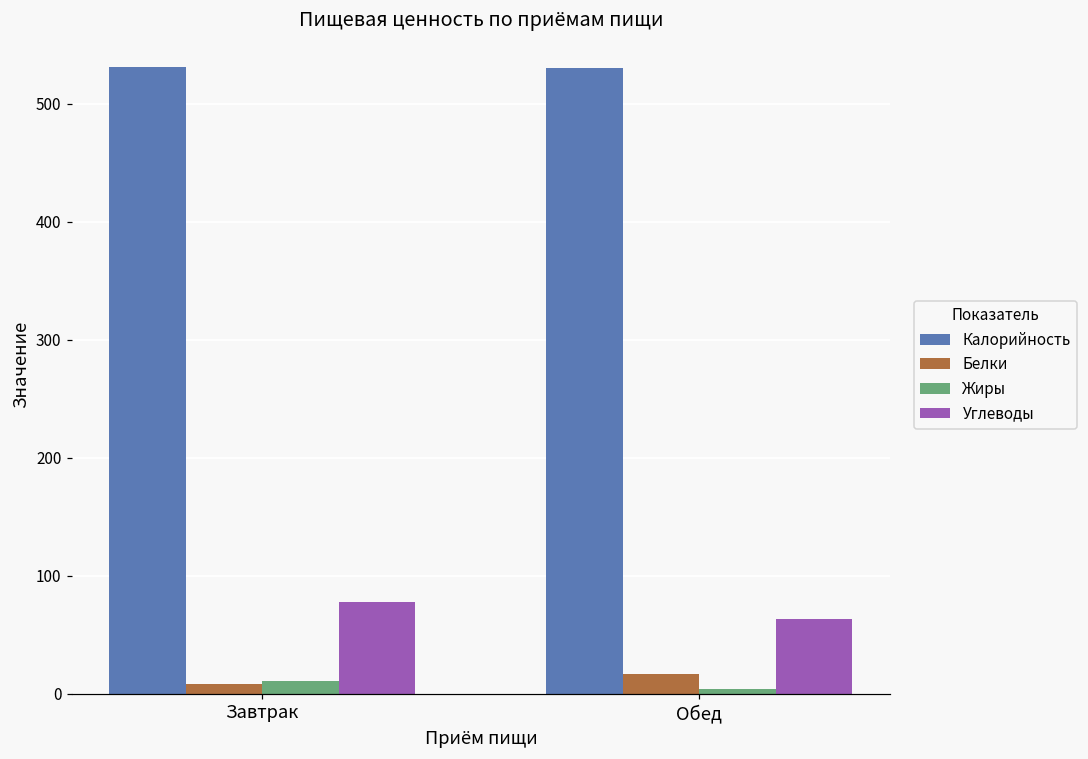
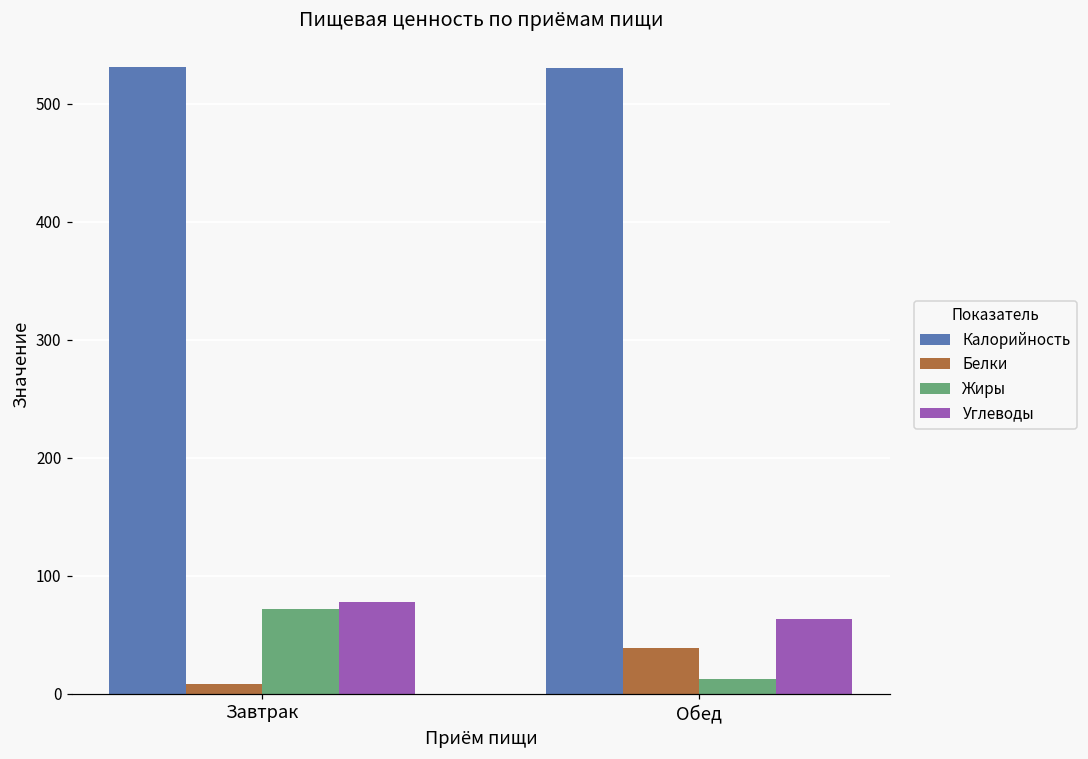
  {
    "Калорийность": {
      "Завтрак": 531,
      "Обед": 530
    },
    "Белки": {
      "Завтрак": 9,
-     "Обед": 17
+     "Обед": 39
    },
    "Жиры": {
-     "Завтрак": 11,
-     "Обед": 4
+     "Завтрак": 72,
+     "Обед": 12
    },
    "Углеводы": {
      "Завтрак": 78,
      "Обед": 63
    }
  }
